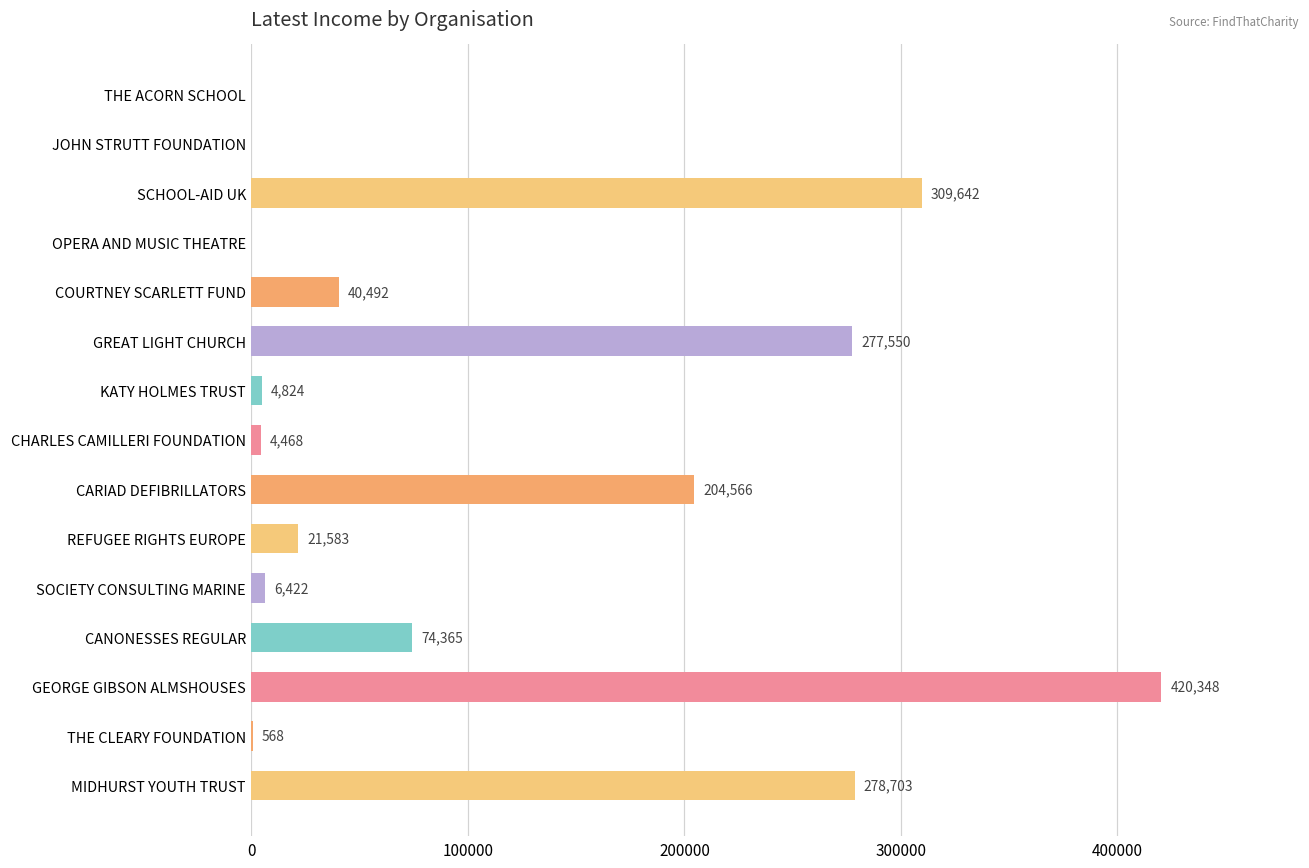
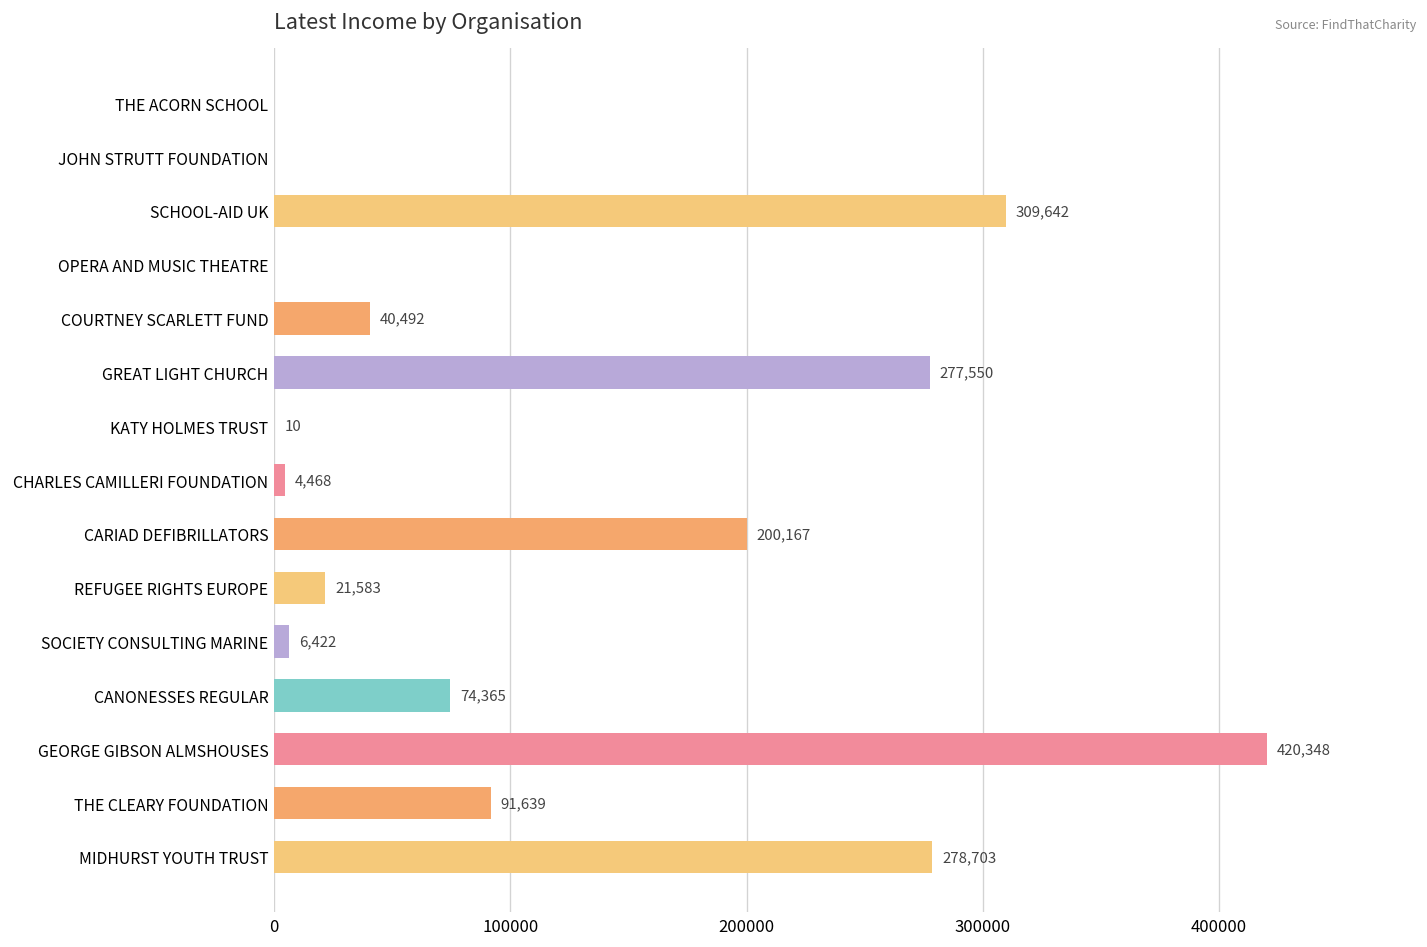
  {
    "SCHOOL-AID UK": "309,642",
    "COURTNEY SCARLETT FUND": "40,492",
    "GREAT LIGHT CHURCH": "277,550",
-   "KATY HOLMES TRUST": "4,824",
+   "KATY HOLMES TRUST": "10",
    "CHARLES CAMILLERI FOUNDATION": "4,468",
-   "CARIAD DEFIBRILLATORS": "204,566",
+   "CARIAD DEFIBRILLATORS": "200,167",
    "REFUGEE RIGHTS EUROPE": "21,583",
    "SOCIETY CONSULTING MARINE": "6,422",
    "CANONESSES REGULAR": "74,365",
    "GEORGE GIBSON ALMSHOUSES": "420,348",
-   "THE CLEARY FOUNDATION": "568",
+   "THE CLEARY FOUNDATION": "91,639",
    "MIDHURST YOUTH TRUST": "278,703"
  }
